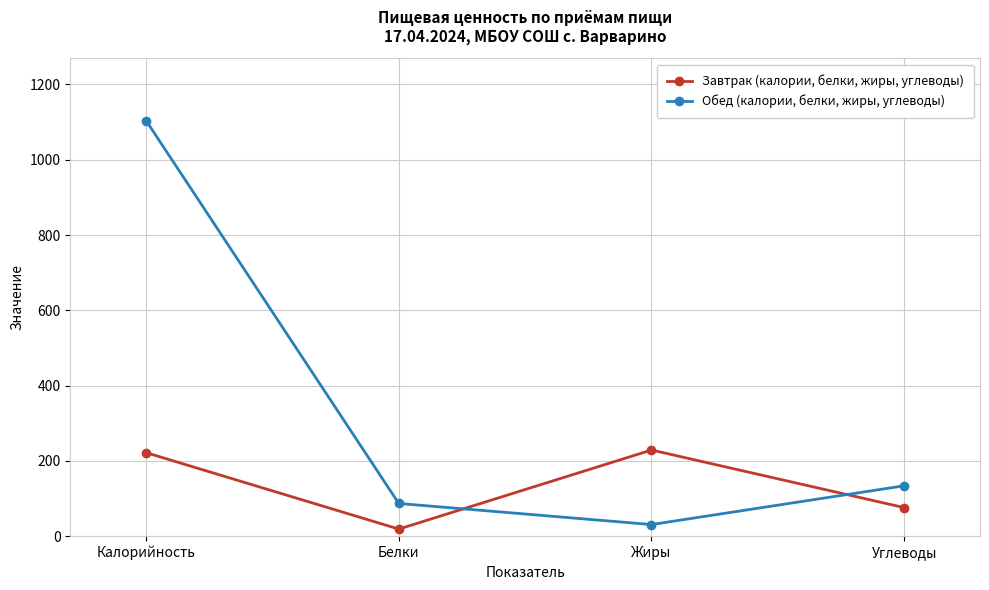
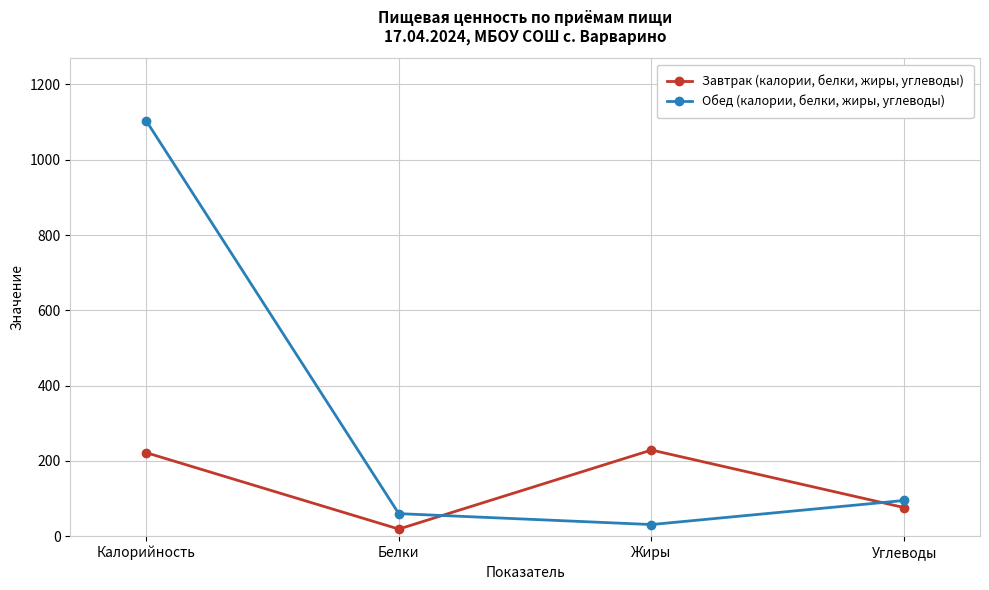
  {
    "Завтрак (калории, белки, жиры, углеводы)": {
      "Калорийность": 220,
      "Белки": 20,
      "Жиры": 230,
      "Углеводы": 80
    },
    "Обед (калории, белки, жиры, углеводы)": {
      "Калорийность": 1100,
-     "Белки": 90,
+     "Белки": 60,
      "Жиры": 30,
-     "Углеводы": 130
+     "Углеводы": 100
    }
  }
